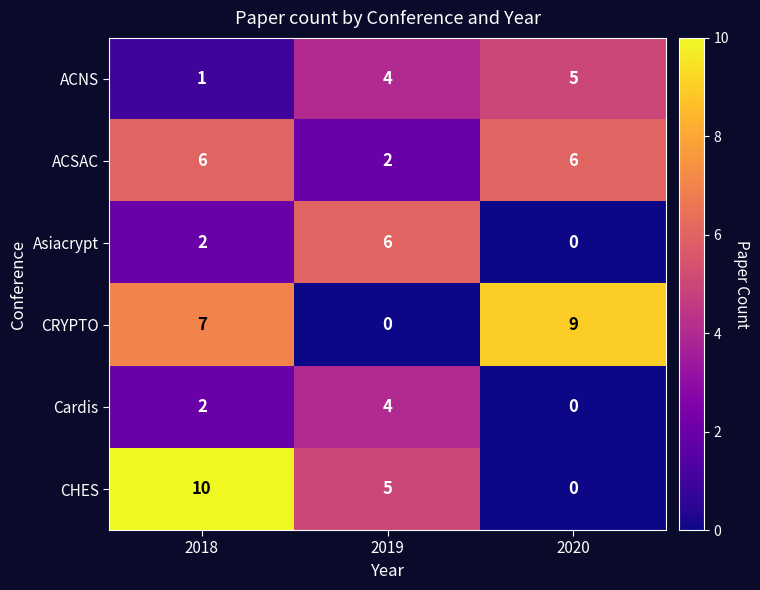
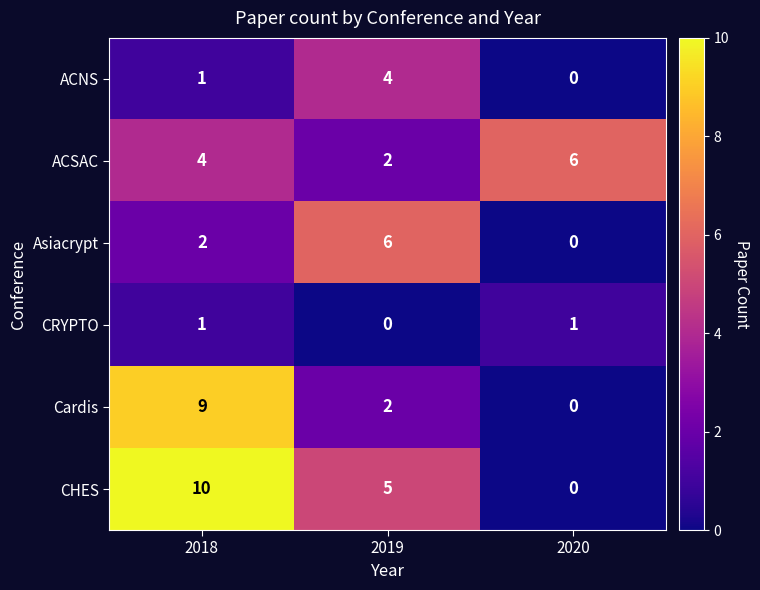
  {
    "ACNS": {
      "2018": 1,
      "2019": 4,
-     "2020": 5
+     "2020": 0
    },
    "ACSAC": {
-     "2018": 6,
+     "2018": 4,
      "2019": 2,
      "2020": 6
    },
    "Asiacrypt": {
      "2018": 2,
      "2019": 6,
      "2020": 0
    },
    "CRYPTO": {
-     "2018": 7,
+     "2018": 1,
      "2019": 0,
-     "2020": 9
+     "2020": 1
    },
    "Cardis": {
-     "2018": 2,
-     "2019": 4,
+     "2018": 9,
+     "2019": 2,
      "2020": 0
    },
    "CHES": {
      "2018": 10,
      "2019": 5,
      "2020": 0
    }
  }
